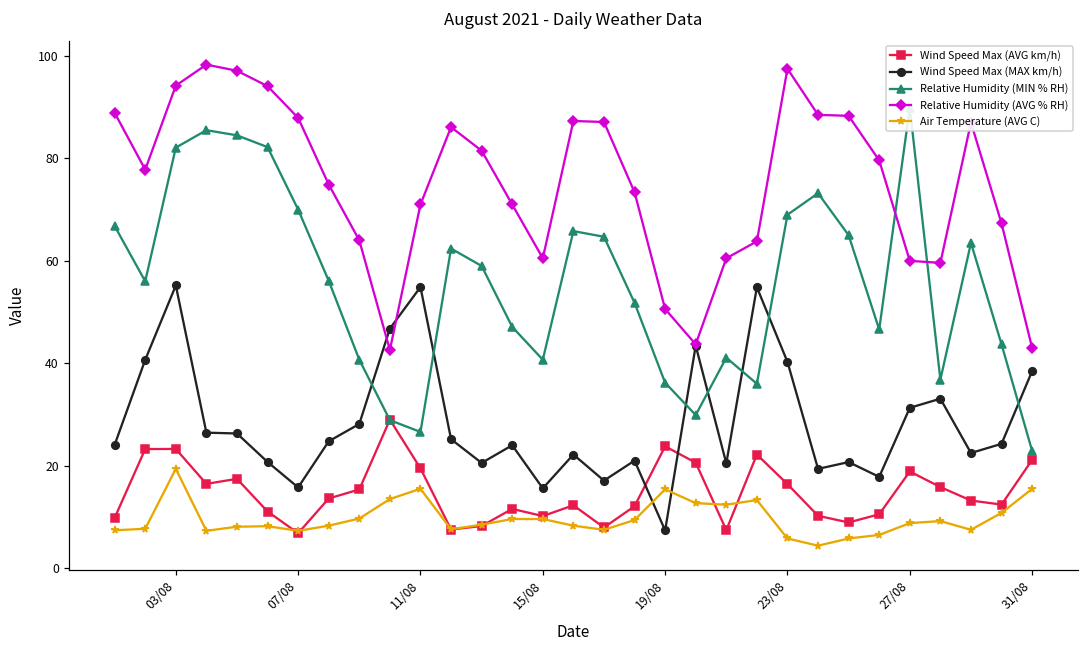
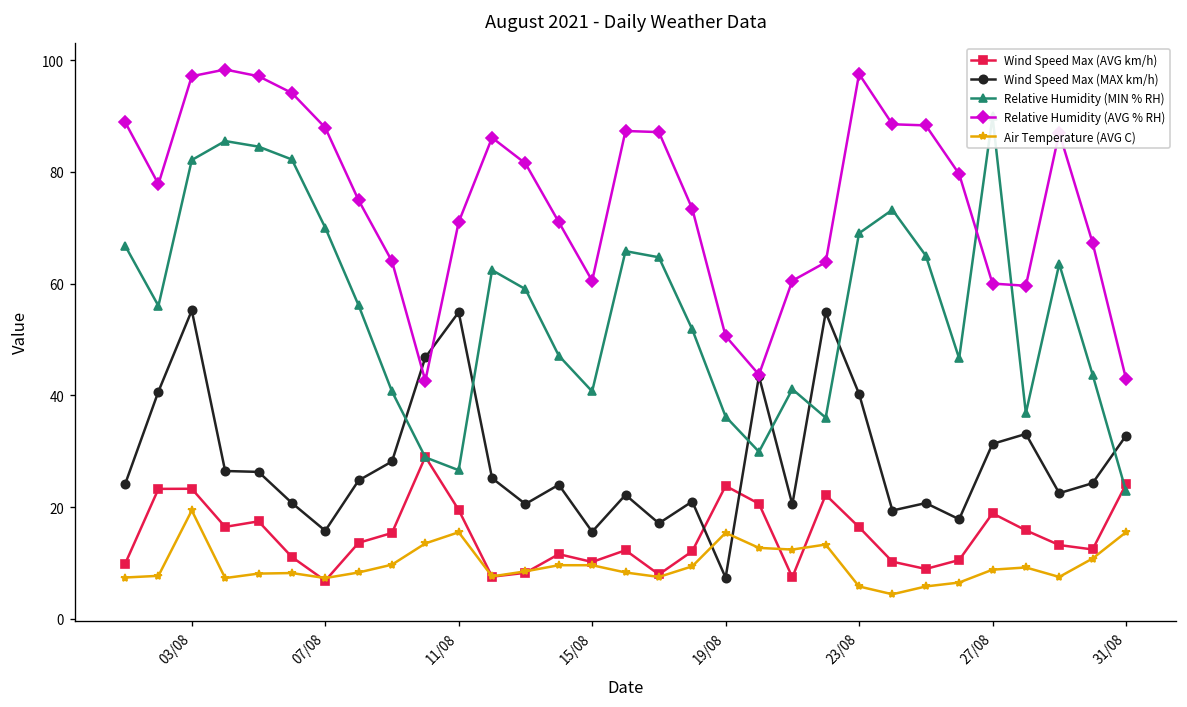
  {
    "Wind Speed Max (AVG km/h)": {
      "03/08": 23,
      "11/08": 19,
      "15/08": 10,
      "19/08": 24,
      "23/08": 16,
      "27/08": 19,
-     "31/08": 21
+     "31/08": 24
    },
    "Wind Speed Max (MAX km/h)": {
      "03/08": 55,
      "07/08": 16,
      "11/08": 55,
      "15/08": 16,
      "19/08": 7,
      "23/08": 40,
      "27/08": 31,
-     "31/08": 38
+     "31/08": 33
    },
    "Relative Humidity (MIN % RH)": {
      "03/08": 82,
      "07/08": 70,
      "11/08": 27,
      "15/08": 41,
      "19/08": 36,
      "23/08": 69,
      "31/08": 23
    },
    "Relative Humidity (AVG % RH)": {
-     "03/08": 94,
+     "03/08": 97,
      "07/08": 88,
      "11/08": 71,
      "15/08": 61,
      "19/08": 51,
      "23/08": 98,
      "27/08": 60,
      "31/08": 43
    },
    "Air Temperature (AVG C)": {
      "03/08": 19,
      "11/08": 16,
      "15/08": 10,
      "19/08": 15,
      "23/08": 6,
      "27/08": 9,
      "31/08": 16
    }
  }
